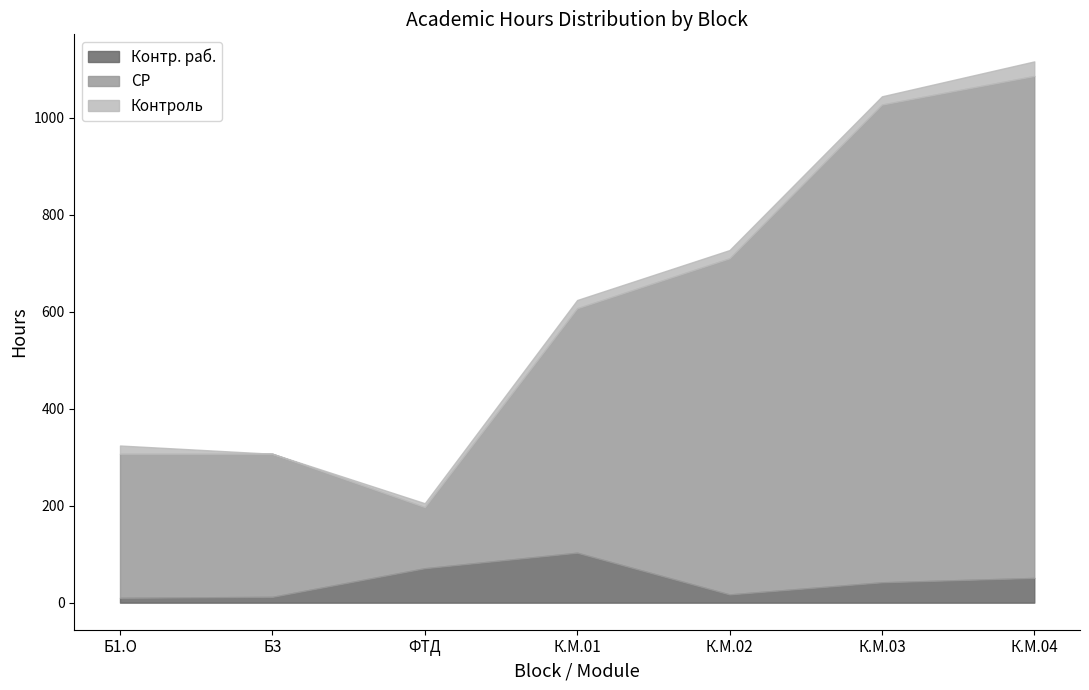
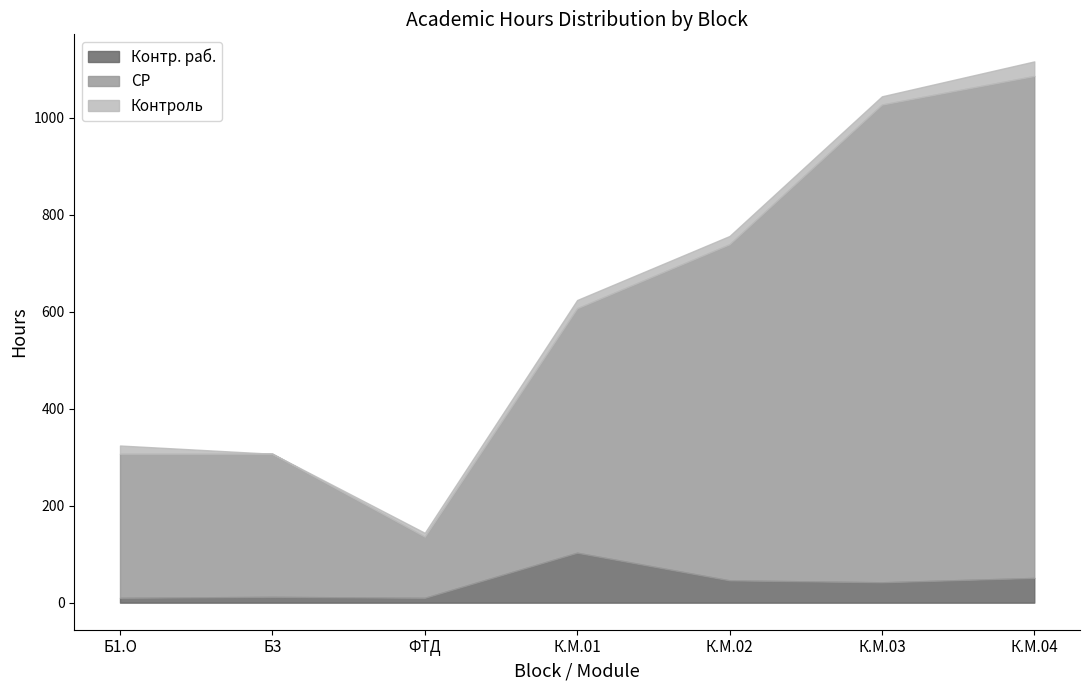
  {
    "Контр. раб.": {
      "Б1.О": 10,
      "Б3": 10,
-     "ФТД": 70,
+     "ФТД": 10,
      "К.М.01": 100,
-     "К.М.02": 20,
+     "К.М.02": 50,
      "К.М.03": 40,
      "К.М.04": 50
    }
  }
